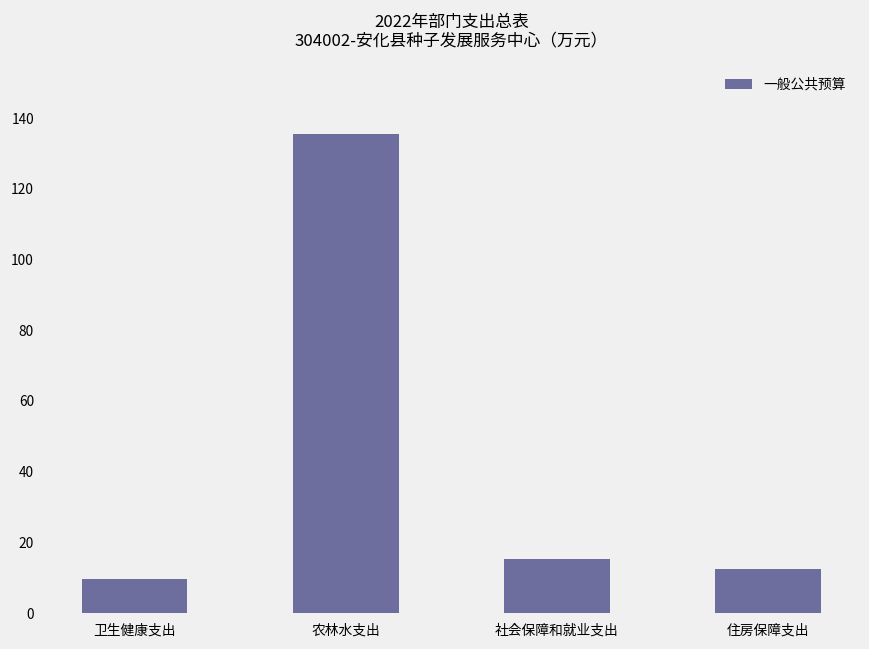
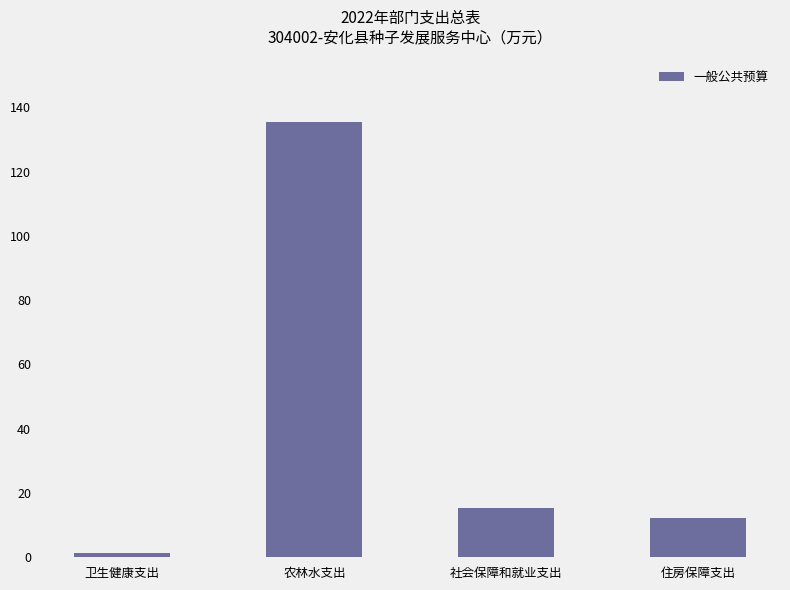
  {
-   "卫生健康支出": 10,
+   "卫生健康支出": 1,
    "农林水支出": 135,
    "社会保障和就业支出": 15,
    "住房保障支出": 12
  }
